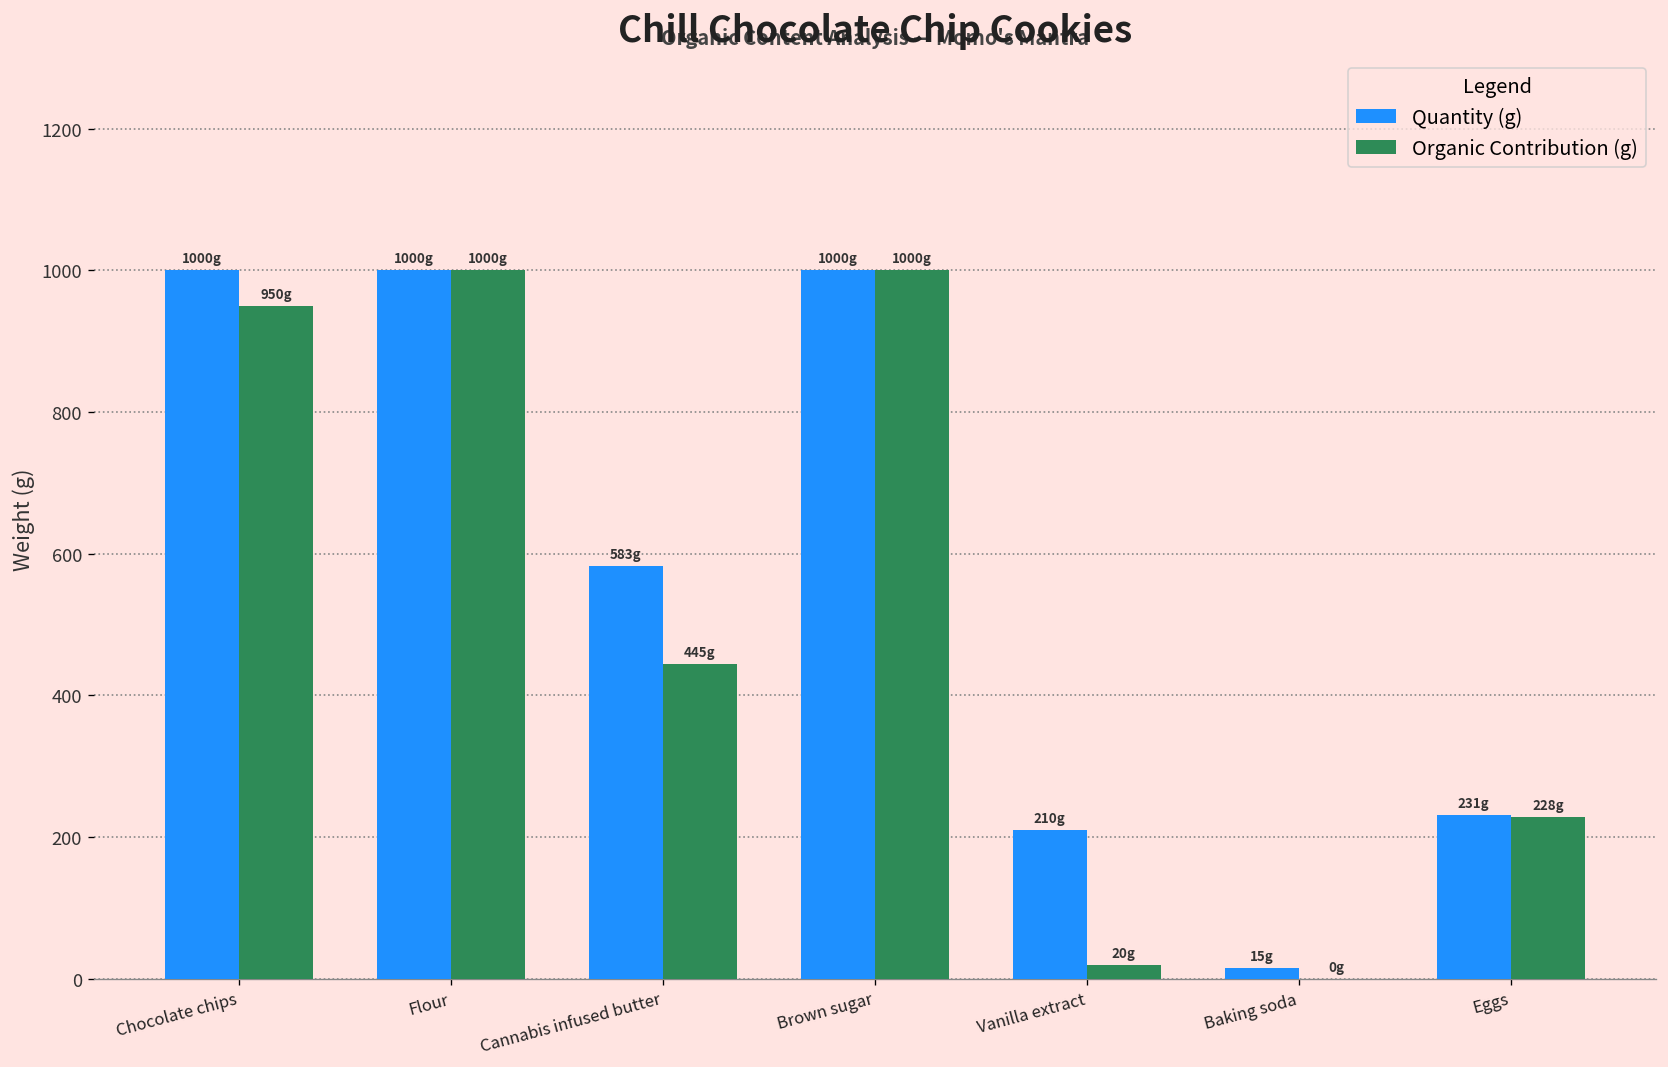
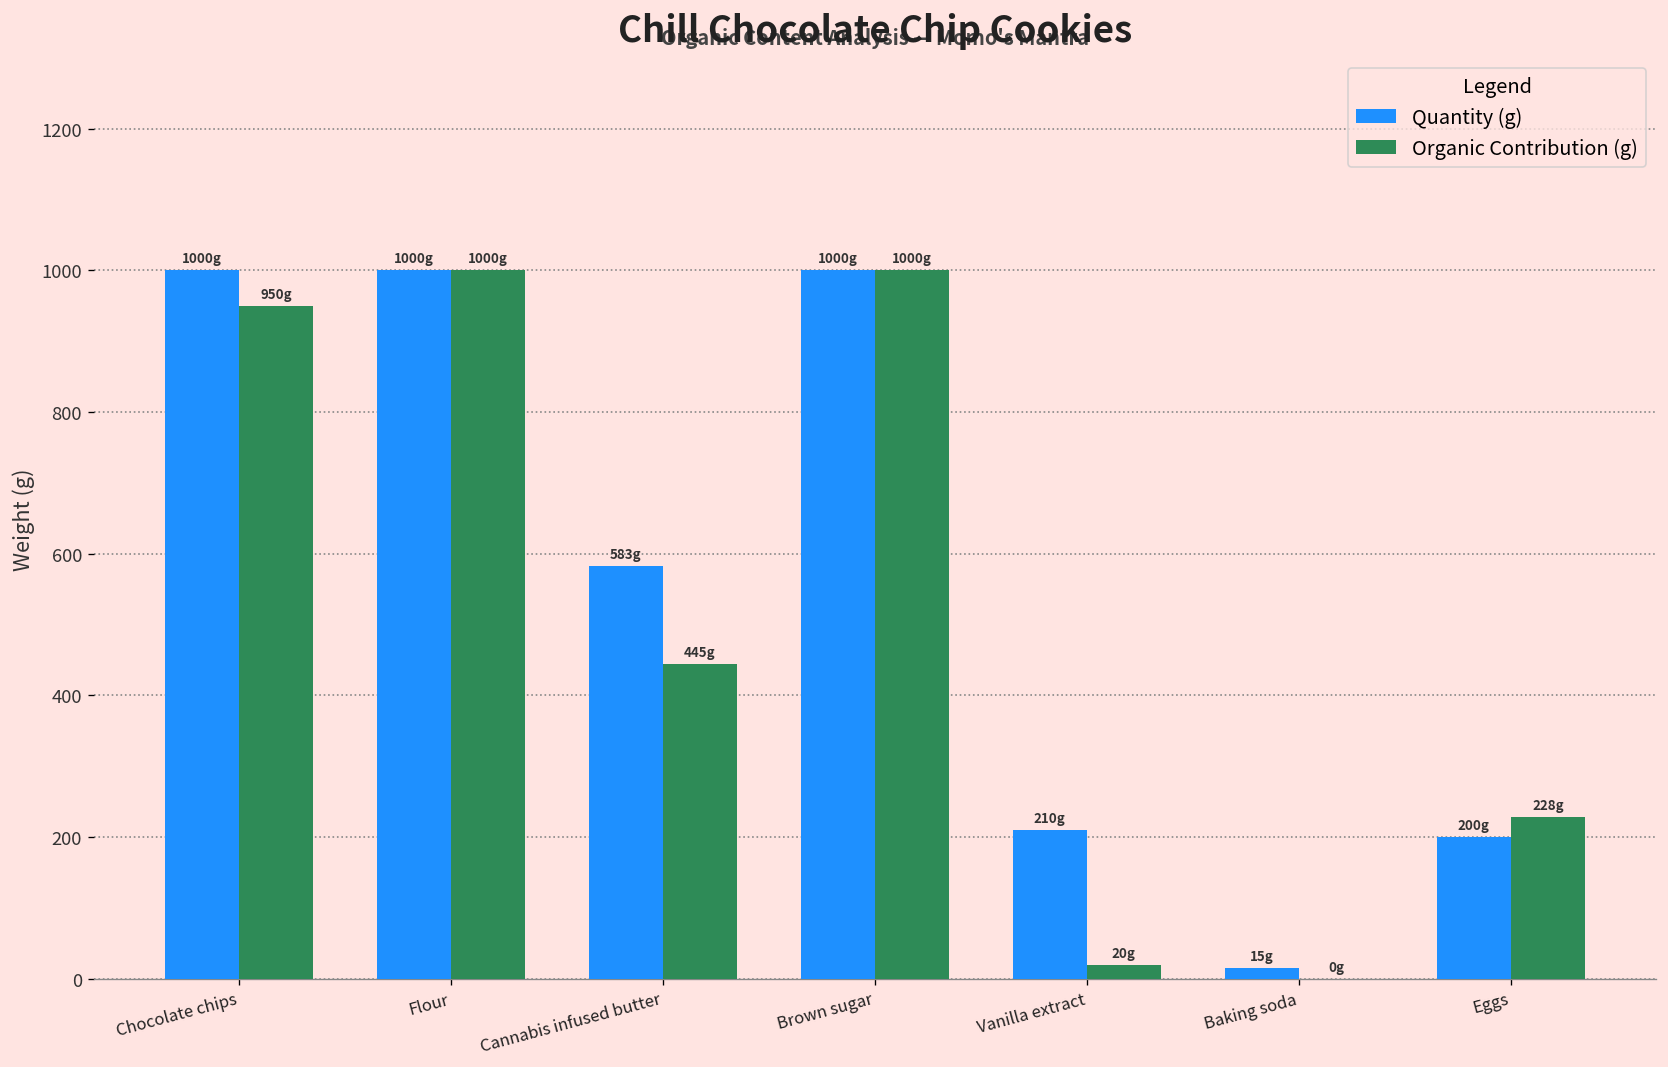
  {
    "Quantity (g)": {
      "Chocolate chips": "1000g",
      "Flour": "1000g",
      "Cannabis infused butter": "583g",
      "Brown sugar": "1000g",
      "Vanilla extract": "210g",
      "Baking soda": "15g",
-     "Eggs": "231g"
+     "Eggs": "200g"
    },
    "Organic Contribution (g)": {
      "Chocolate chips": "950g",
      "Flour": "1000g",
      "Cannabis infused butter": "445g",
      "Brown sugar": "1000g",
      "Vanilla extract": "20g",
      "Baking soda": "0g",
      "Eggs": "228g"
    }
  }
